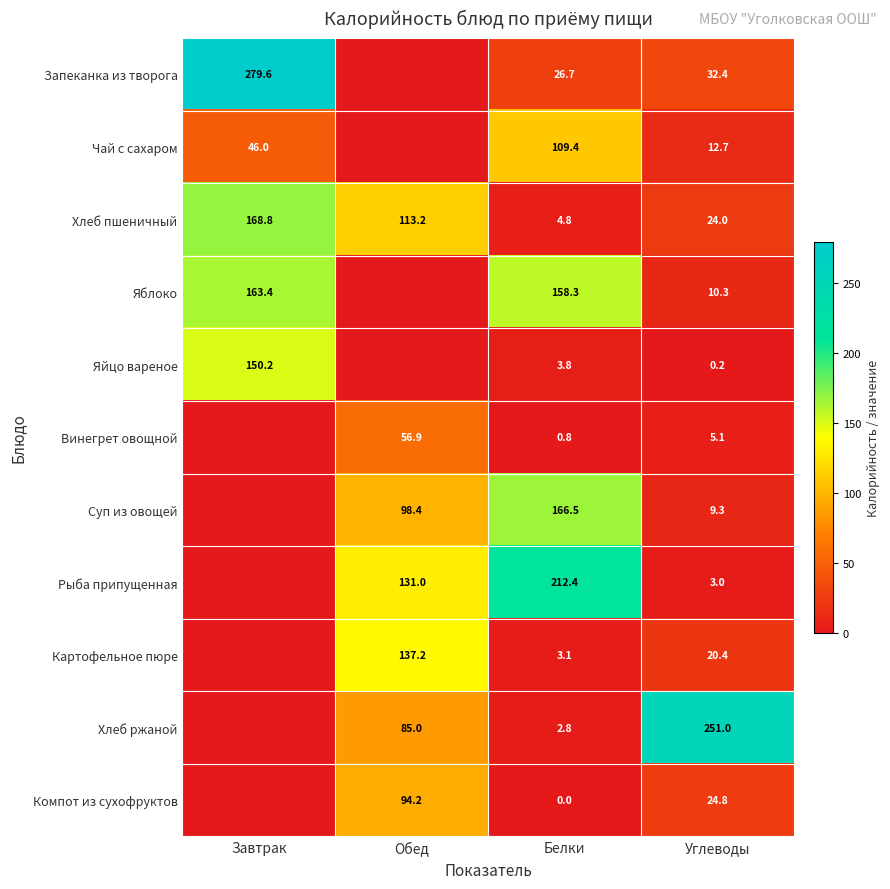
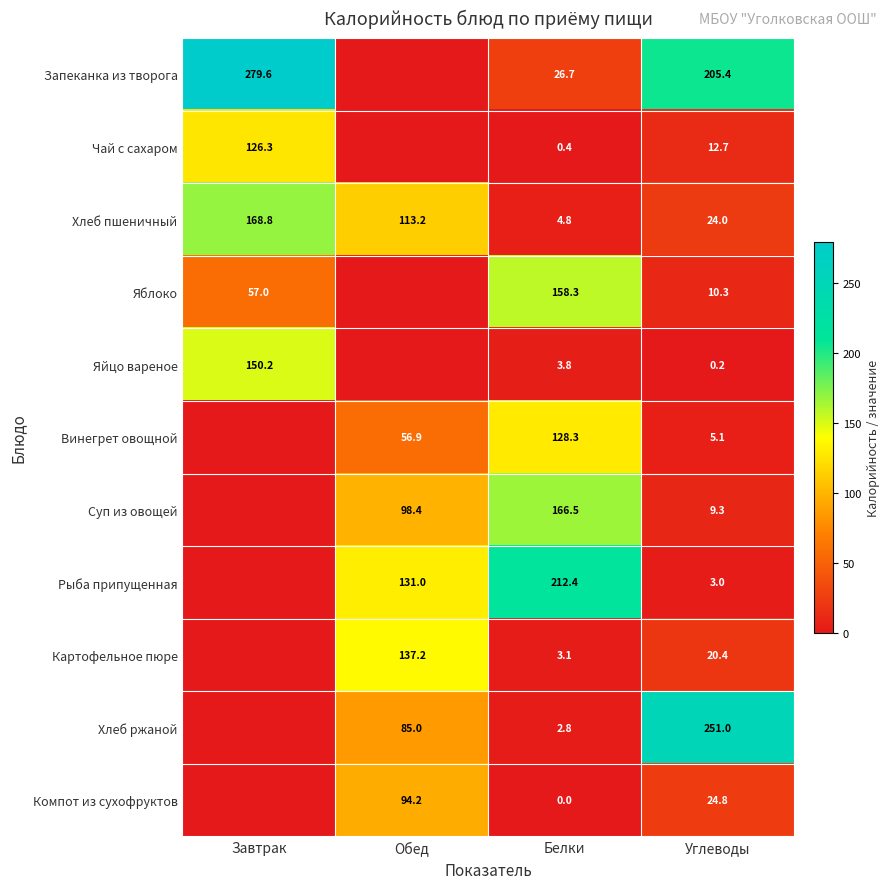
  {
    "Запеканка из творога": {
      "Завтрак": 279.6,
      "Белки": 26.7,
-     "Углеводы": 32.4
+     "Углеводы": 205.4
    },
    "Чай с сахаром": {
-     "Завтрак": 46.0,
-     "Белки": 109.4,
+     "Завтрак": 126.3,
+     "Белки": 0.4,
      "Углеводы": 12.7
    },
    "Хлеб пшеничный": {
      "Завтрак": 168.8,
      "Обед": 113.2,
      "Белки": 4.8,
      "Углеводы": 24.0
    },
    "Яблоко": {
-     "Завтрак": 163.4,
+     "Завтрак": 57.0,
      "Белки": 158.3,
      "Углеводы": 10.3
    },
    "Яйцо вареное": {
      "Завтрак": 150.2,
      "Белки": 3.8,
      "Углеводы": 0.2
    },
    "Винегрет овощной": {
      "Обед": 56.9,
-     "Белки": 0.8,
+     "Белки": 128.3,
      "Углеводы": 5.1
    },
    "Суп из овощей": {
      "Обед": 98.4,
      "Белки": 166.5,
      "Углеводы": 9.3
    },
    "Рыба припущенная": {
      "Обед": 131.0,
      "Белки": 212.4,
      "Углеводы": 3.0
    },
    "Картофельное пюре": {
      "Обед": 137.2,
      "Белки": 3.1,
      "Углеводы": 20.4
    },
    "Хлеб ржаной": {
      "Обед": 85.0,
      "Белки": 2.8,
      "Углеводы": 251.0
    },
    "Компот из сухофруктов": {
      "Обед": 94.2,
      "Белки": 0.0,
      "Углеводы": 24.8
    }
  }
